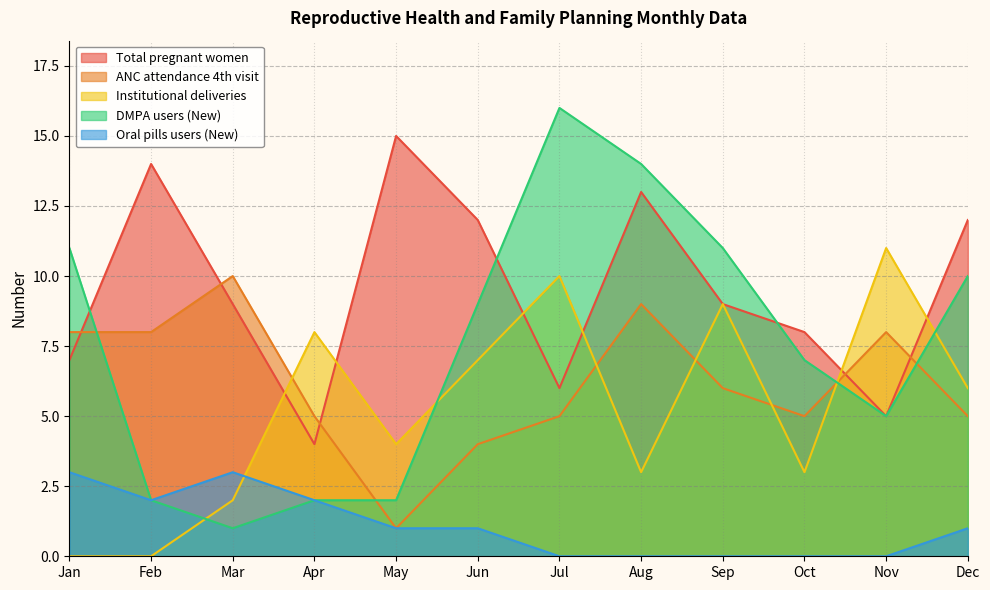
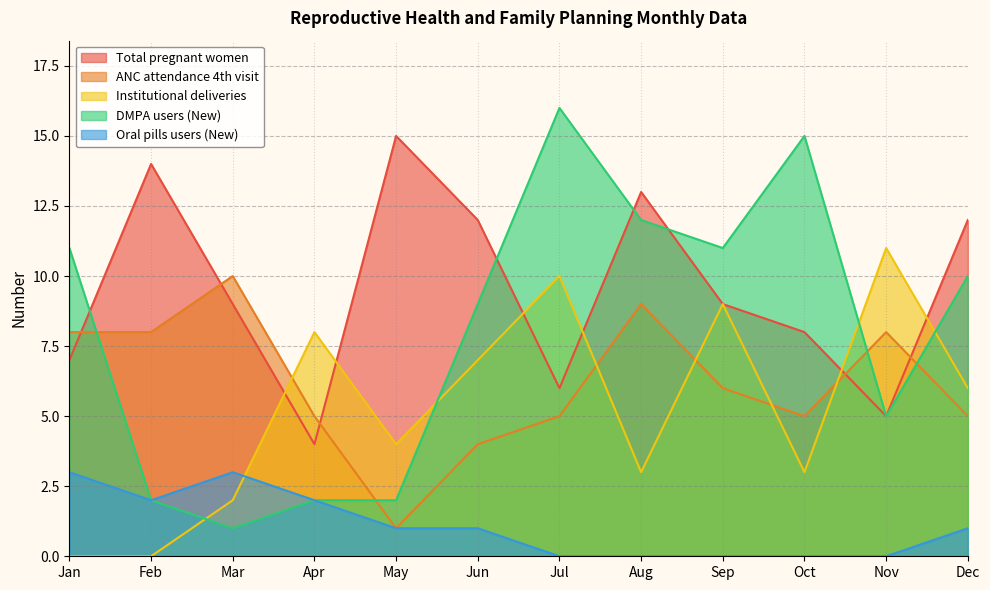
  {
    "Institutional deliveries": {
      "Jan": 0,
      "Feb": 0,
      "Mar": 2,
      "Apr": 8,
      "May": 4,
      "Jun": 7,
      "Jul": 10,
      "Aug": 3,
      "Oct": 3,
      "Nov": 11,
      "Dec": 6
    },
    "DMPA users (New)": {
      "Jan": 11,
      "Mar": 1,
      "May": 2,
      "Jun": 9,
      "Jul": 16,
-     "Aug": 14,
+     "Aug": 12,
      "Sep": 11,
-     "Oct": 7,
+     "Oct": 15,
      "Dec": 10
    },
    "Oral pills users (New)": {
      "Jan": 3,
      "Mar": 3,
      "Jun": 1,
      "Jul": 0,
      "Aug": 0,
      "Sep": 0,
      "Oct": 0,
      "Nov": 0,
      "Dec": 1
    }
  }
